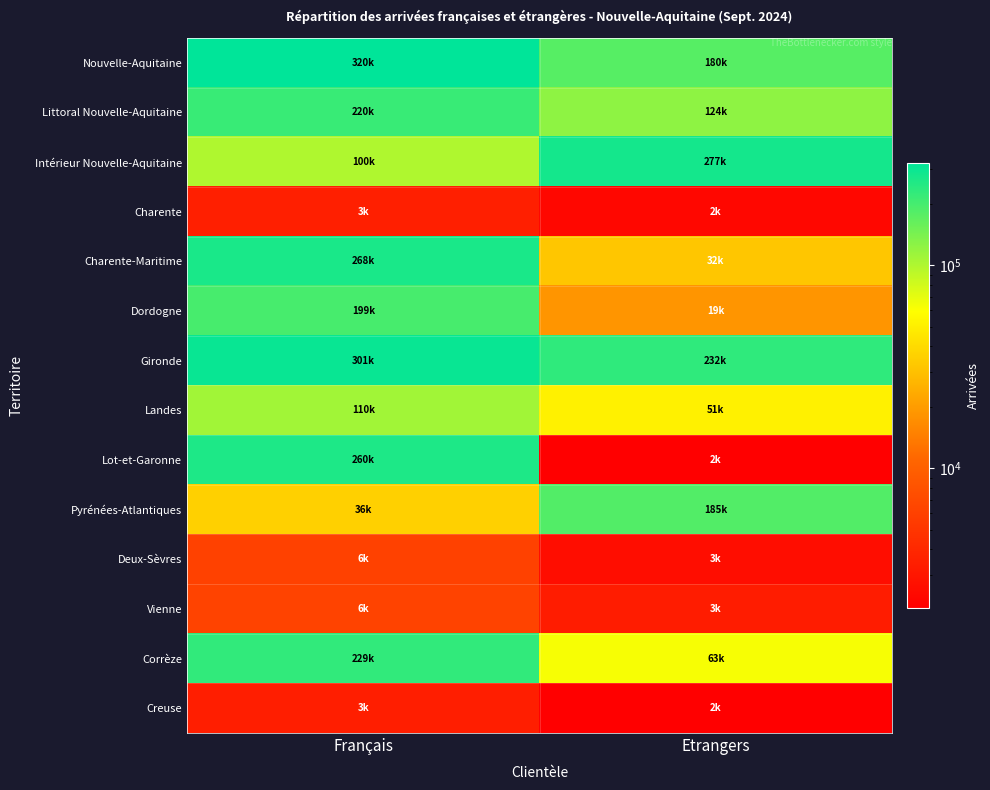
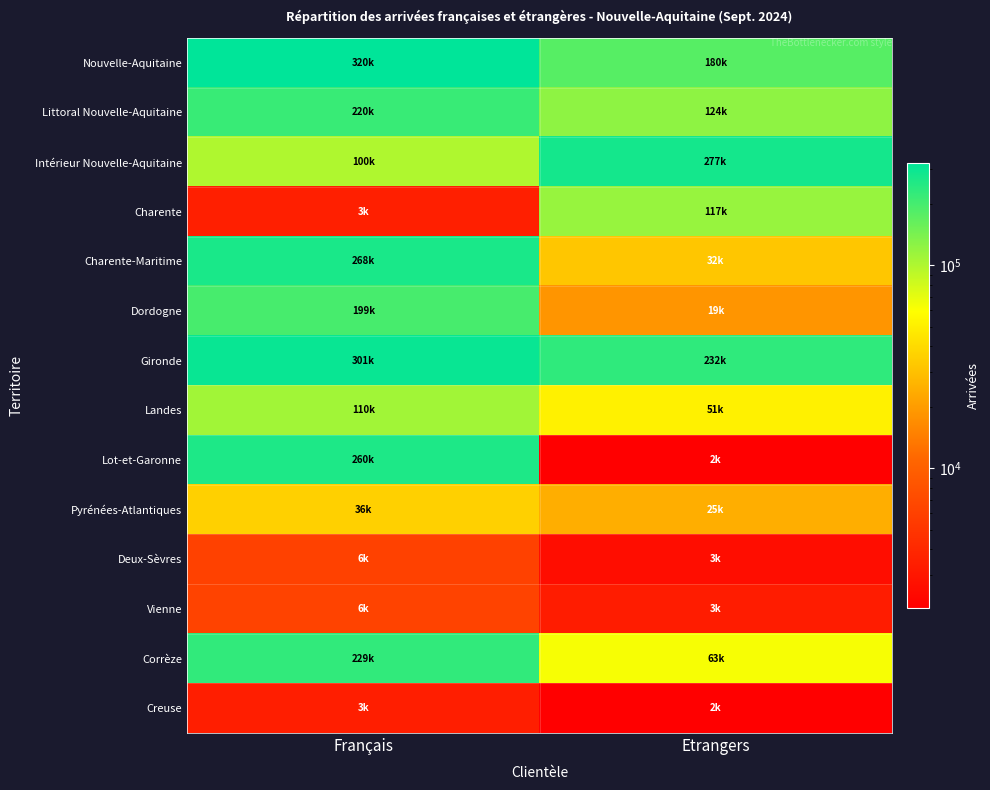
  {
    "Nouvelle-Aquitaine": {
      "Français": "320k"
    },
    "Littoral Nouvelle-Aquitaine": {
      "Français": "220k",
      "Etrangers": "124k"
    },
    "Intérieur Nouvelle-Aquitaine": {
      "Français": "100k",
      "Etrangers": "277k"
    },
    "Charente": {
      "Français": "3k",
-     "Etrangers": "2k"
+     "Etrangers": "117k"
    },
    "Charente-Maritime": {
      "Français": "268k",
      "Etrangers": "32k"
    },
    "Dordogne": {
      "Français": "199k",
      "Etrangers": "19k"
    },
    "Gironde": {
      "Français": "301k",
      "Etrangers": "232k"
    },
    "Landes": {
      "Français": "110k",
      "Etrangers": "51k"
    },
    "Lot-et-Garonne": {
      "Français": "260k",
      "Etrangers": "2k"
    },
    "Pyrénées-Atlantiques": {
      "Français": "36k",
-     "Etrangers": "185k"
+     "Etrangers": "25k"
    },
    "Deux-Sèvres": {
      "Français": "6k",
      "Etrangers": "3k"
    },
    "Vienne": {
      "Français": "6k",
      "Etrangers": "3k"
    },
    "Corrèze": {
      "Français": "229k",
      "Etrangers": "63k"
    },
    "Creuse": {
      "Français": "3k",
      "Etrangers": "2k"
    }
  }
